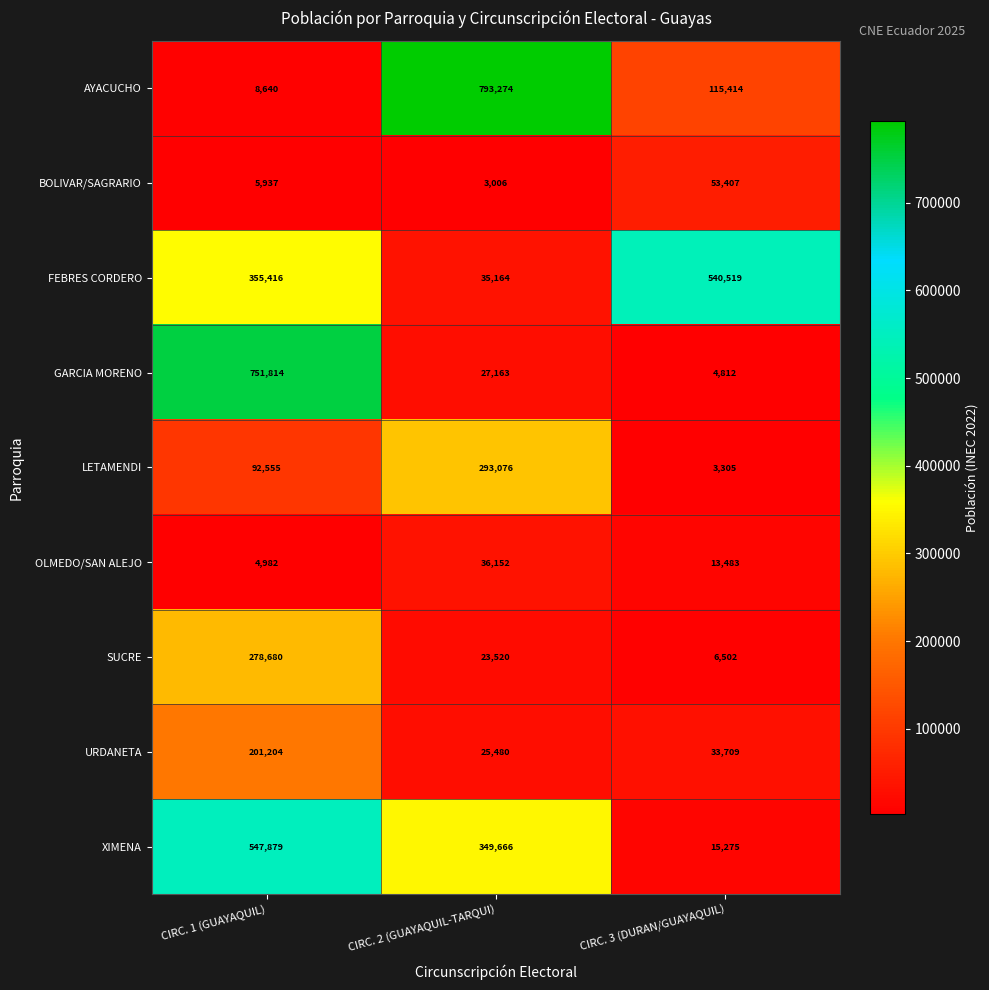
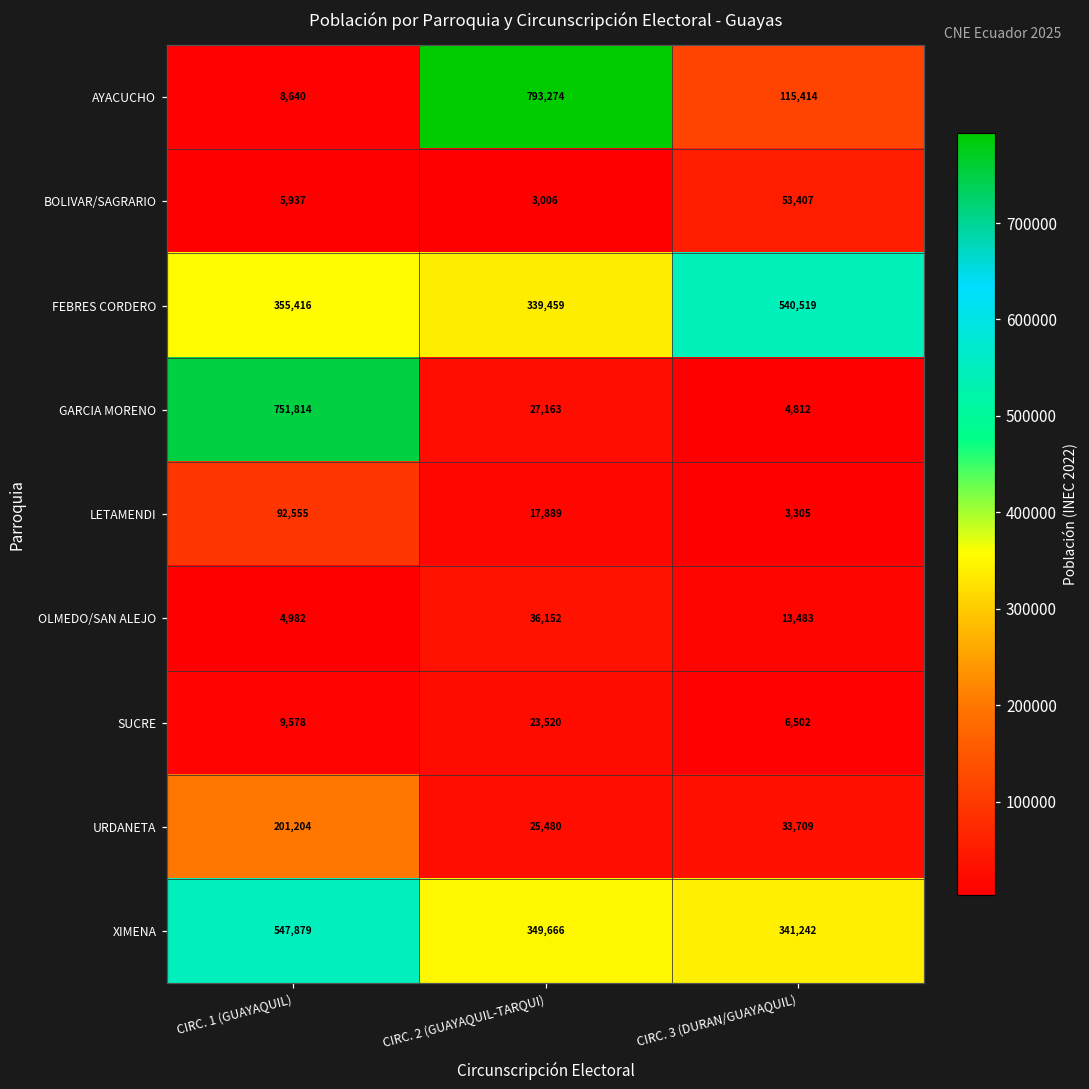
  {
    "AYACUCHO": {
      "CIRC. 1 (GUAYAQUIL)": "8,640",
      "CIRC. 2 (GUAYAQUIL-TARQUI)": "793,274",
      "CIRC. 3 (DURAN/GUAYAQUIL)": "115,414"
    },
    "BOLIVAR/SAGRARIO": {
      "CIRC. 1 (GUAYAQUIL)": "5,937",
      "CIRC. 2 (GUAYAQUIL-TARQUI)": "3,006",
      "CIRC. 3 (DURAN/GUAYAQUIL)": "53,407"
    },
    "FEBRES CORDERO": {
      "CIRC. 1 (GUAYAQUIL)": "355,416",
-     "CIRC. 2 (GUAYAQUIL-TARQUI)": "35,164",
+     "CIRC. 2 (GUAYAQUIL-TARQUI)": "339,459",
      "CIRC. 3 (DURAN/GUAYAQUIL)": "540,519"
    },
    "GARCIA MORENO": {
      "CIRC. 1 (GUAYAQUIL)": "751,814",
      "CIRC. 2 (GUAYAQUIL-TARQUI)": "27,163",
      "CIRC. 3 (DURAN/GUAYAQUIL)": "4,812"
    },
    "LETAMENDI": {
      "CIRC. 1 (GUAYAQUIL)": "92,555",
-     "CIRC. 2 (GUAYAQUIL-TARQUI)": "293,076",
+     "CIRC. 2 (GUAYAQUIL-TARQUI)": "17,889",
      "CIRC. 3 (DURAN/GUAYAQUIL)": "3,305"
    },
    "OLMEDO/SAN ALEJO": {
      "CIRC. 1 (GUAYAQUIL)": "4,982",
      "CIRC. 2 (GUAYAQUIL-TARQUI)": "36,152",
      "CIRC. 3 (DURAN/GUAYAQUIL)": "13,483"
    },
    "SUCRE": {
-     "CIRC. 1 (GUAYAQUIL)": "278,680",
+     "CIRC. 1 (GUAYAQUIL)": "9,578",
      "CIRC. 2 (GUAYAQUIL-TARQUI)": "23,520",
      "CIRC. 3 (DURAN/GUAYAQUIL)": "6,502"
    },
    "URDANETA": {
      "CIRC. 1 (GUAYAQUIL)": "201,204",
      "CIRC. 2 (GUAYAQUIL-TARQUI)": "25,480",
      "CIRC. 3 (DURAN/GUAYAQUIL)": "33,709"
    },
    "XIMENA": {
      "CIRC. 1 (GUAYAQUIL)": "547,879",
      "CIRC. 2 (GUAYAQUIL-TARQUI)": "349,666",
-     "CIRC. 3 (DURAN/GUAYAQUIL)": "15,275"
+     "CIRC. 3 (DURAN/GUAYAQUIL)": "341,242"
    }
  }
